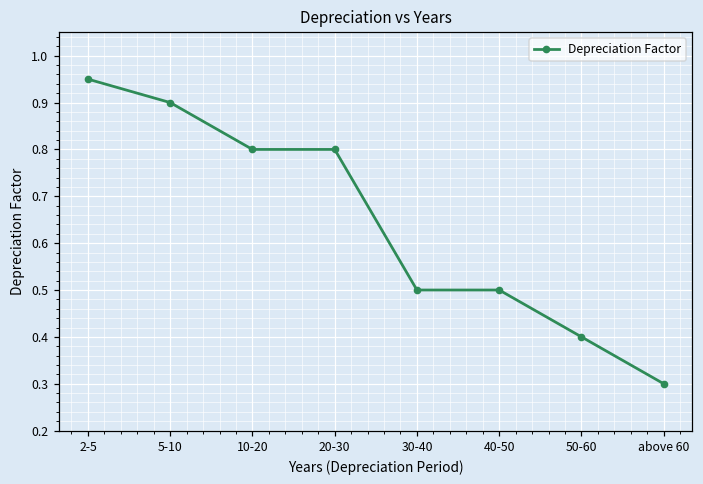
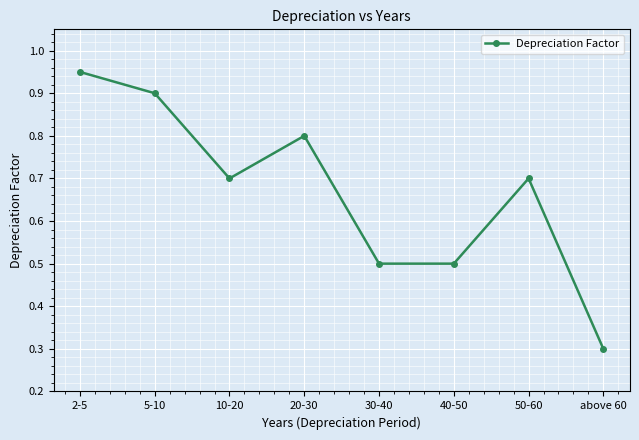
  {
    "2-5": 0.95,
    "5-10": 0.9,
-   "10-20": 0.8,
+   "10-20": 0.7,
    "20-30": 0.8,
    "30-40": 0.5,
    "40-50": 0.5,
-   "50-60": 0.4,
+   "50-60": 0.7,
    "above 60": 0.3
  }
